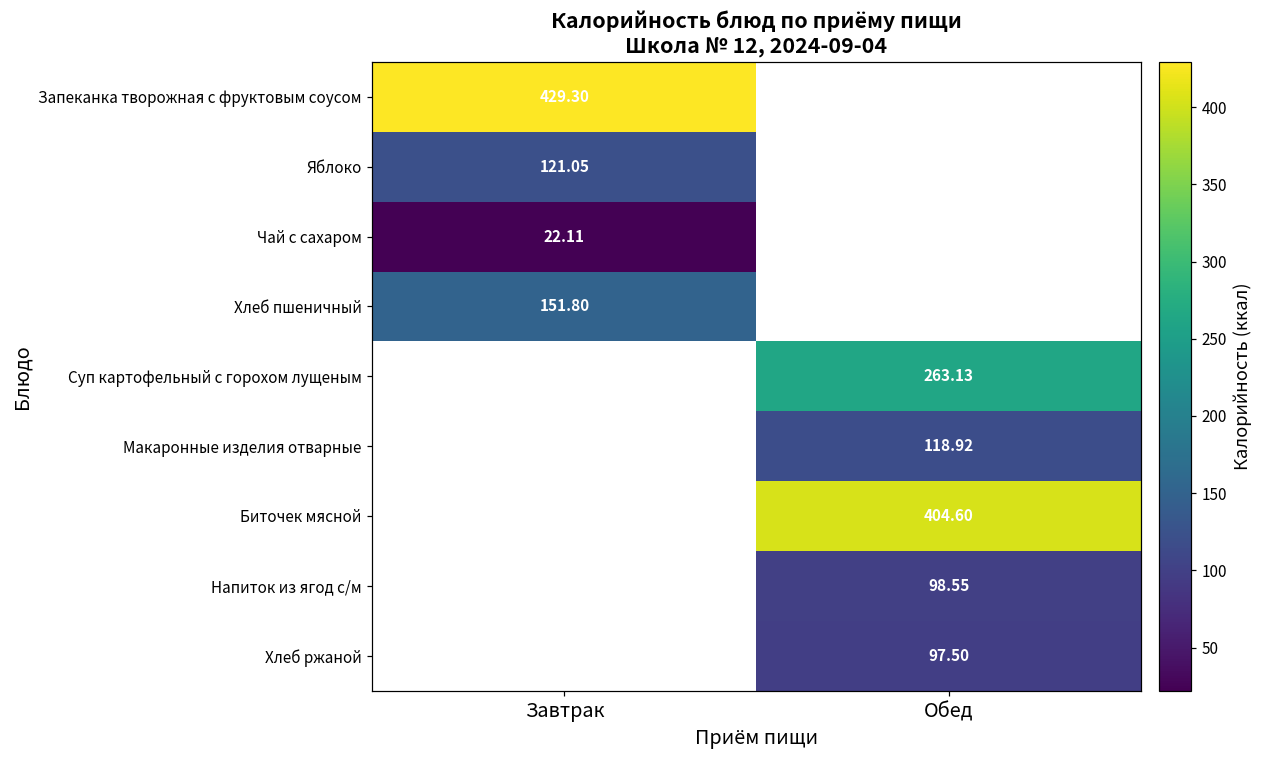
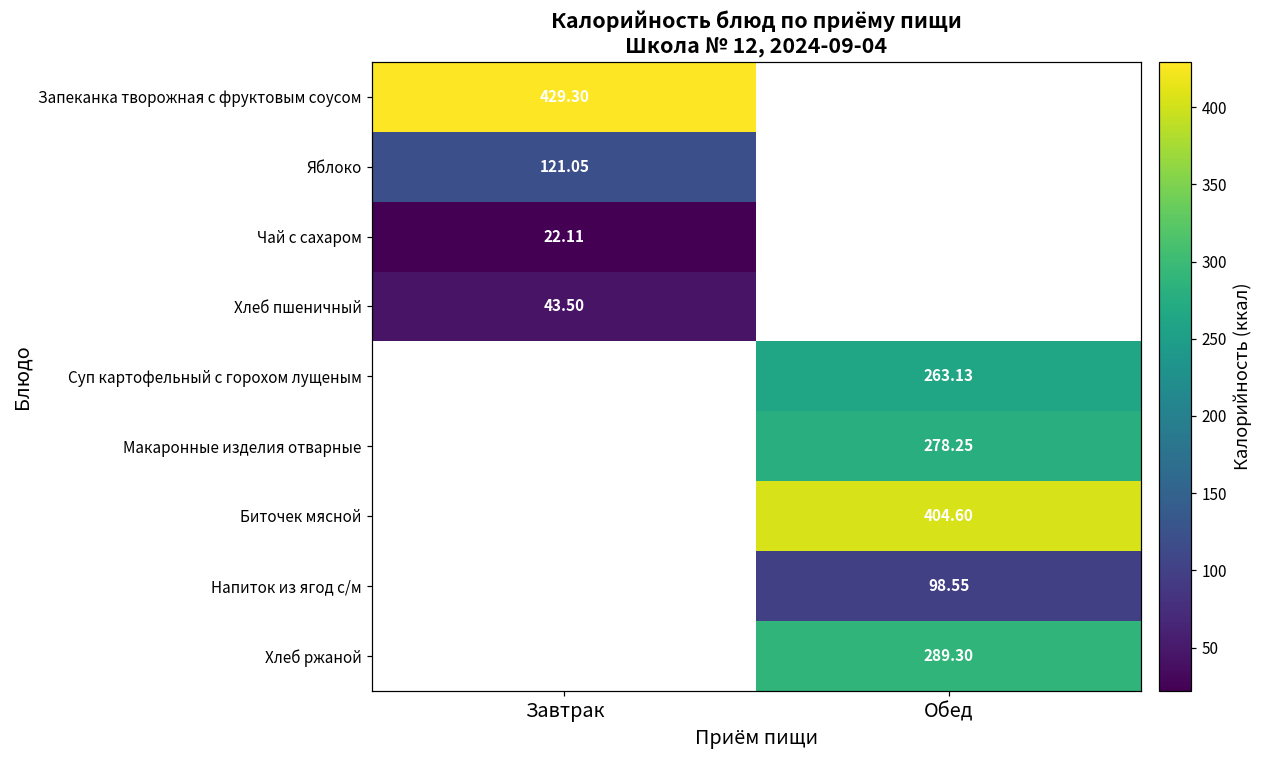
  {
    "Запеканка творожная с фруктовым соусом": {
      "Завтрак": 429.30
    },
    "Яблоко": {
      "Завтрак": 121.05
    },
    "Чай с сахаром": {
      "Завтрак": 22.11
    },
    "Хлеб пшеничный": {
-     "Завтрак": 151.80
+     "Завтрак": 43.50
    },
    "Суп картофельный с горохом лущеным": {
      "Обед": 263.13
    },
    "Макаронные изделия отварные": {
-     "Обед": 118.92
+     "Обед": 278.25
    },
    "Биточек мясной": {
      "Обед": 404.60
    },
    "Напиток из ягод с/м": {
      "Обед": 98.55
    },
    "Хлеб ржаной": {
-     "Обед": 97.50
+     "Обед": 289.30
    }
  }
